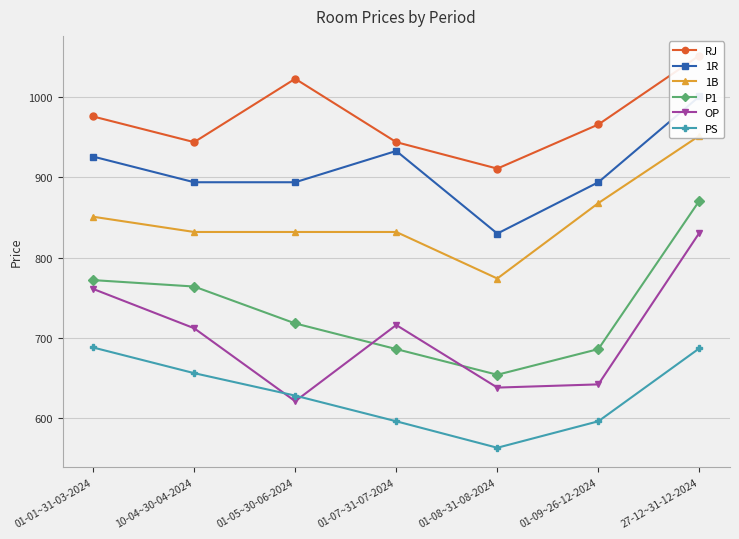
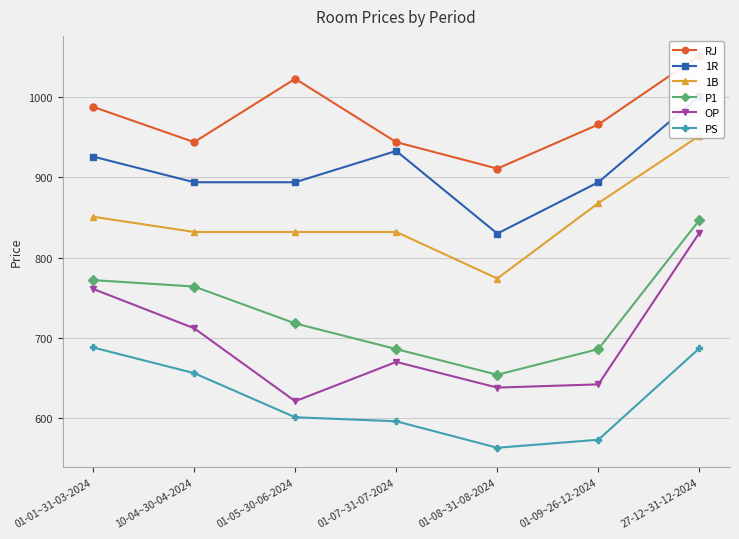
  {
    "RJ": {
-     "01-01~31-03-2024": 980,
+     "01-01~31-03-2024": 990,
      "10-04~30-04-2024": 940,
      "01-05~30-06-2024": 1020,
      "01-07~31-07-2024": 940,
      "01-08~31-08-2024": 910,
      "01-09~26-12-2024": 970
    },
    "1R": {
      "01-01~31-03-2024": 930,
      "10-04~30-04-2024": 890,
      "01-05~30-06-2024": 890,
      "01-07~31-07-2024": 930,
      "01-08~31-08-2024": 830,
      "01-09~26-12-2024": 890
    },
    "1B": {
      "01-01~31-03-2024": 850,
      "10-04~30-04-2024": 830,
      "01-05~30-06-2024": 830,
      "01-07~31-07-2024": 830,
      "01-08~31-08-2024": 770,
      "01-09~26-12-2024": 870
    },
    "P1": {
      "01-01~31-03-2024": 770,
      "10-04~30-04-2024": 760,
      "01-05~30-06-2024": 720,
      "01-07~31-07-2024": 690,
      "01-08~31-08-2024": 650,
      "01-09~26-12-2024": 690,
-     "27-12~31-12-2024": 870
+     "27-12~31-12-2024": 850
    },
    "OP": {
      "01-01~31-03-2024": 760,
      "10-04~30-04-2024": 710,
      "01-05~30-06-2024": 620,
-     "01-07~31-07-2024": 720,
+     "01-07~31-07-2024": 670,
      "01-08~31-08-2024": 640,
      "01-09~26-12-2024": 640,
      "27-12~31-12-2024": 830
    },
    "PS": {
      "01-01~31-03-2024": 690,
      "10-04~30-04-2024": 660,
-     "01-05~30-06-2024": 630,
+     "01-05~30-06-2024": 600,
      "01-07~31-07-2024": 600,
      "01-08~31-08-2024": 560,
-     "01-09~26-12-2024": 600,
+     "01-09~26-12-2024": 570,
      "27-12~31-12-2024": 690
    }
  }
